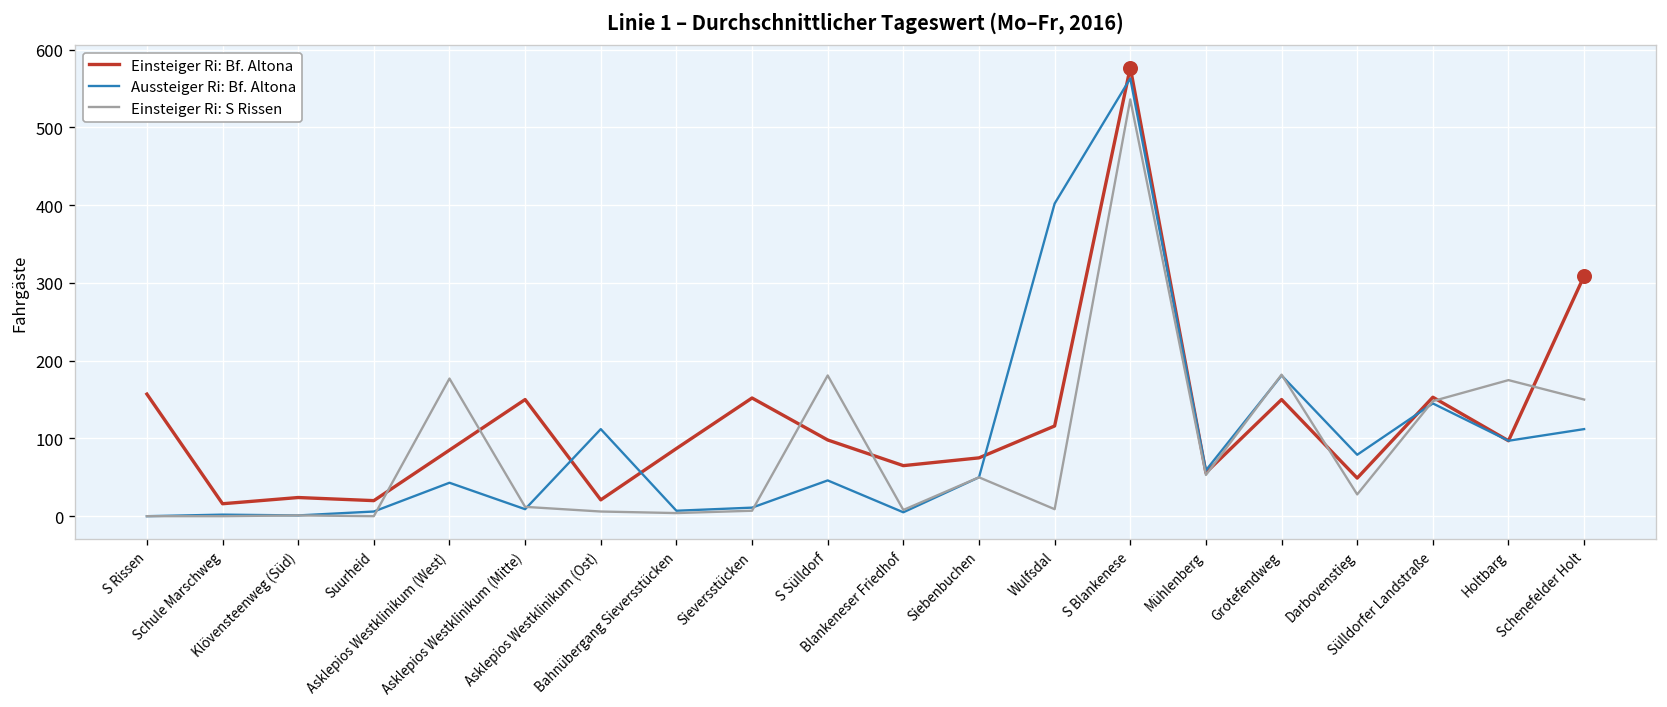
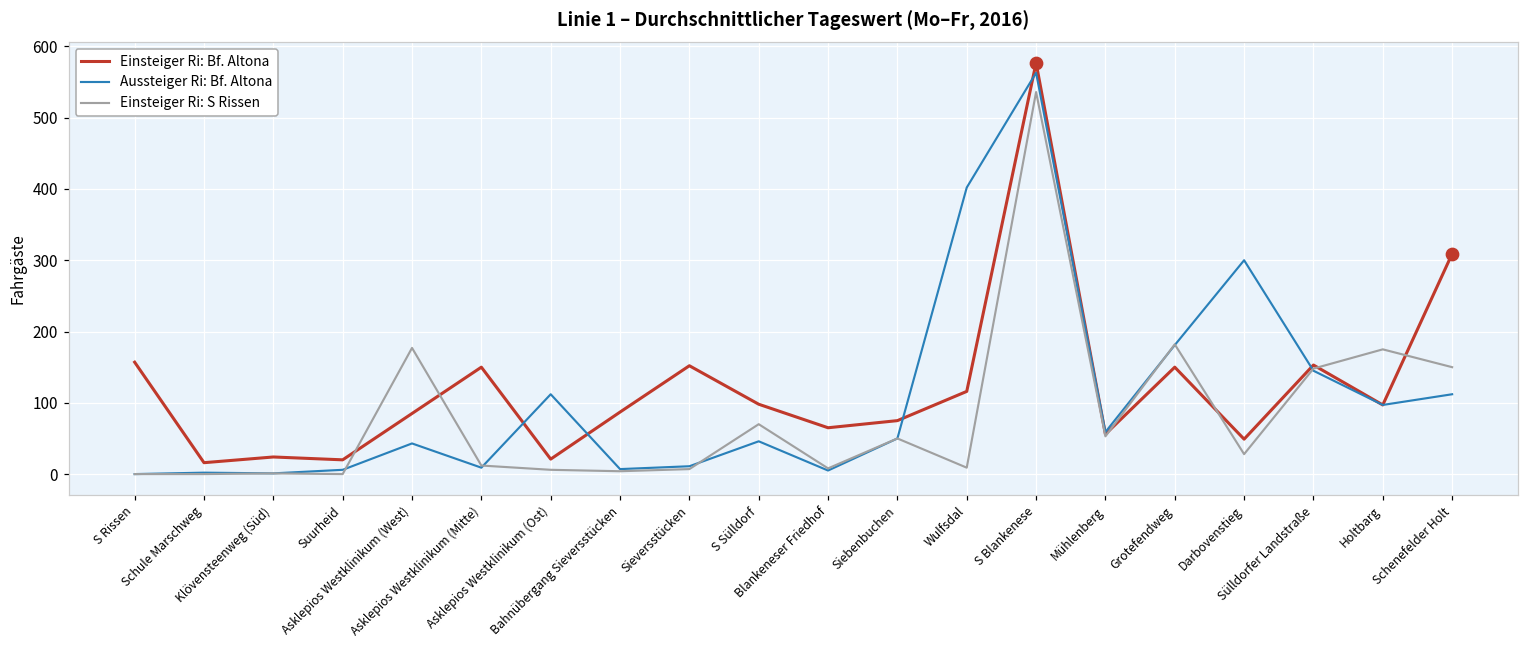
  {
    "Aussteiger Ri: Bf. Altona": {
      "Suurheid": 10,
      "Asklepios Westklinikum (West)": 40,
      "Asklepios Westklinikum (Ost)": 110,
      "Sieversstücken": 10,
      "S Sülldorf": 50,
      "Wulfsdal": 400,
      "S Blankenese": 560,
-     "Darbovenstieg": 80,
+     "Darbovenstieg": 300,
      "Schenefelder Holt": 110
    },
    "Einsteiger Ri: S Rissen": {
      "Suurheid": 0,
      "Asklepios Westklinikum (West)": 180,
      "Asklepios Westklinikum (Ost)": 10,
      "Sieversstücken": 10,
-     "S Sülldorf": 180,
+     "S Sülldorf": 70,
      "Wulfsdal": 10,
      "S Blankenese": 540,
      "Darbovenstieg": 30,
      "Holtbarg": 180,
      "Schenefelder Holt": 150
    }
  }
